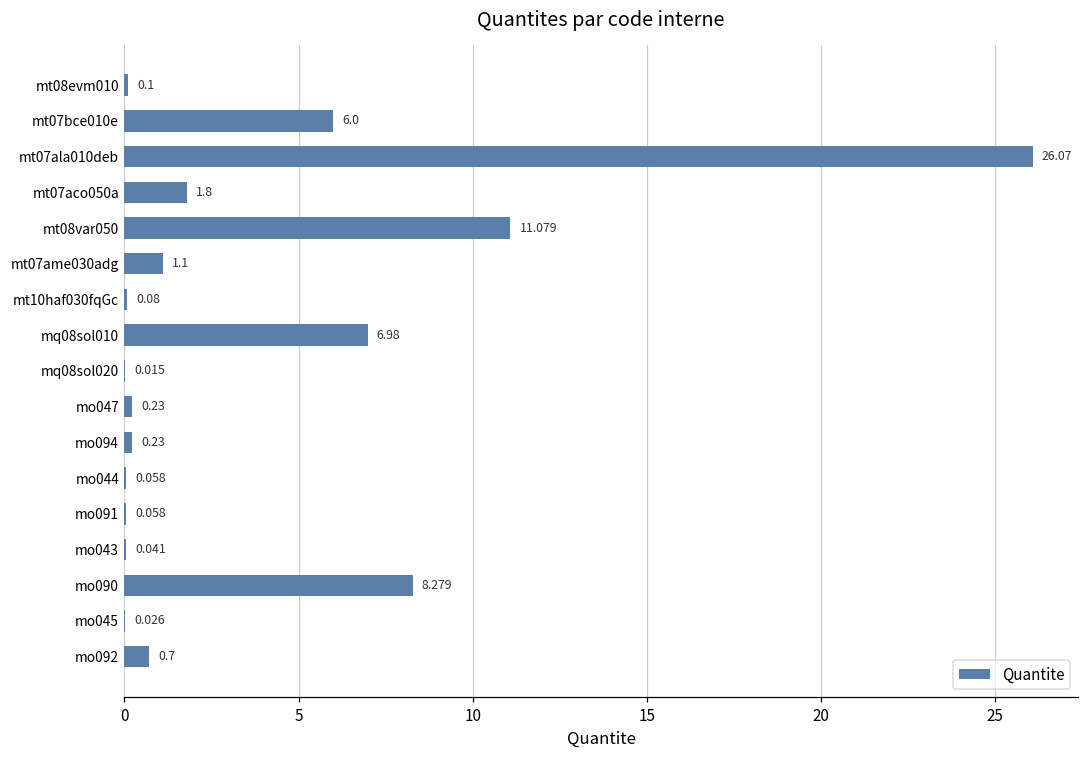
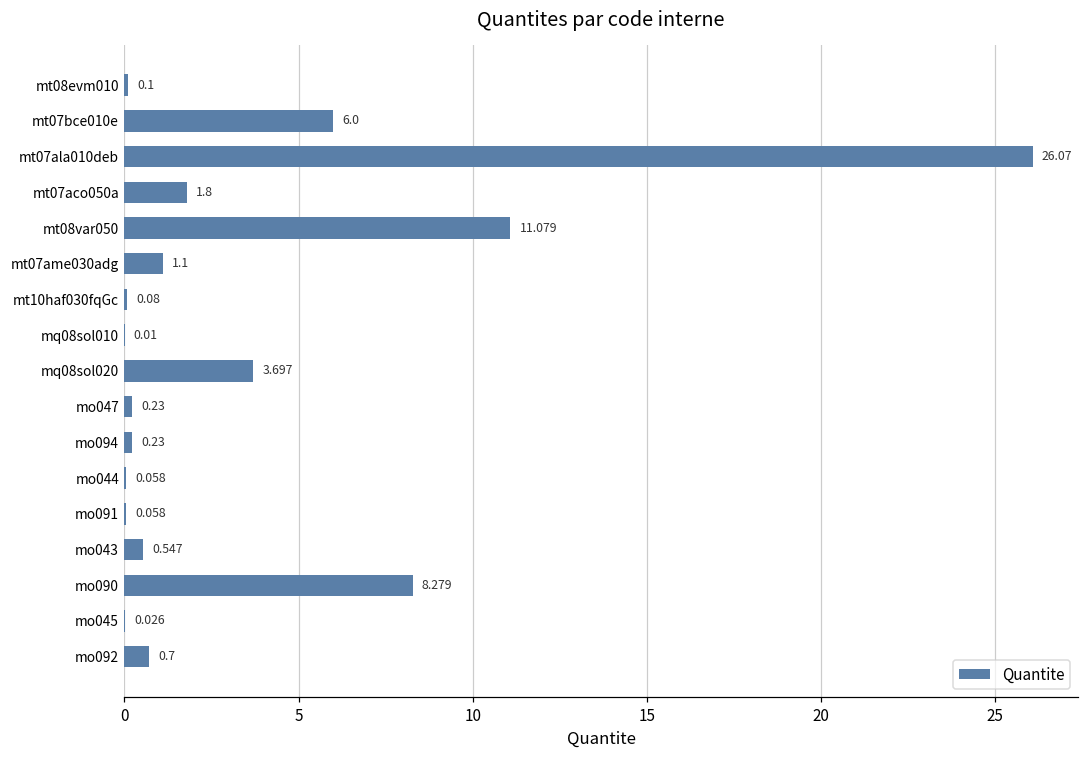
  {
    "mt08evm010": 0.1,
    "mt07bce010e": 6.0,
    "mt07ala010deb": 26.07,
    "mt07aco050a": 1.8,
    "mt08var050": 11.079,
    "mt07ame030adg": 1.1,
    "mt10haf030fqGc": 0.08,
-   "mq08sol010": 6.98,
-   "mq08sol020": 0.015,
+   "mq08sol010": 0.01,
+   "mq08sol020": 3.697,
    "mo047": 0.23,
    "mo094": 0.23,
    "mo044": 0.058,
    "mo091": 0.058,
-   "mo043": 0.041,
+   "mo043": 0.547,
    "mo090": 8.279,
    "mo045": 0.026,
    "mo092": 0.7
  }
